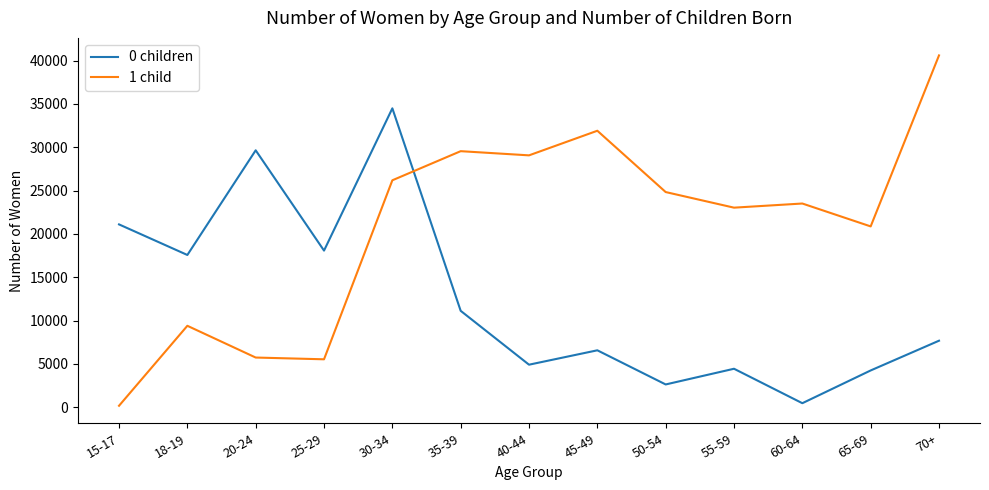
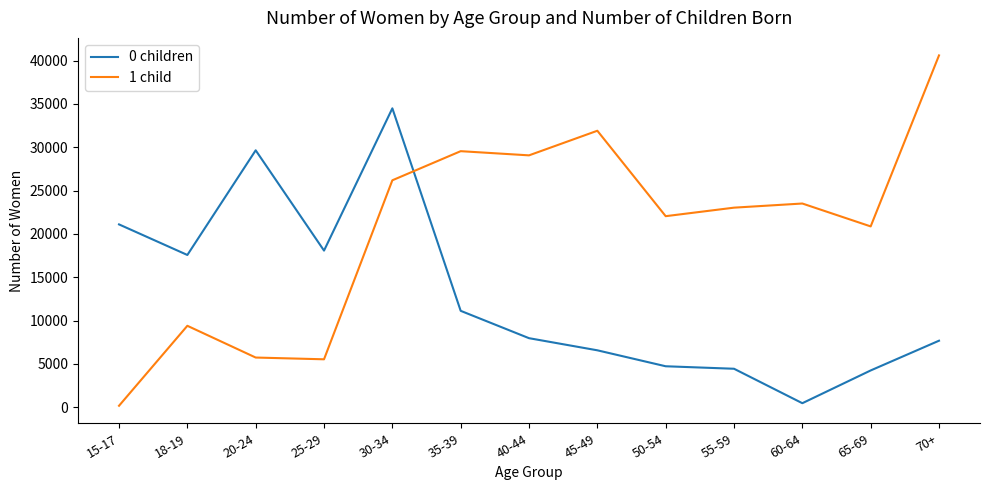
  {
    "0 children": {
      "15-17": 21000,
      "18-19": 18000,
      "20-24": 30000,
      "25-29": 18000,
      "30-34": 34000,
      "35-39": 11000,
-     "40-44": 5000,
+     "40-44": 8000,
      "45-49": 7000,
-     "50-54": 3000,
+     "50-54": 5000,
      "55-59": 4000,
      "60-64": 0,
      "65-69": 4000,
      "70+": 8000
    },
    "1 child": {
      "15-17": 0,
      "18-19": 9000,
      "20-24": 6000,
      "25-29": 6000,
      "30-34": 26000,
      "35-39": 30000,
      "40-44": 29000,
      "45-49": 32000,
-     "50-54": 25000,
+     "50-54": 22000,
      "55-59": 23000,
      "60-64": 24000,
      "65-69": 21000,
      "70+": 41000
    }
  }
